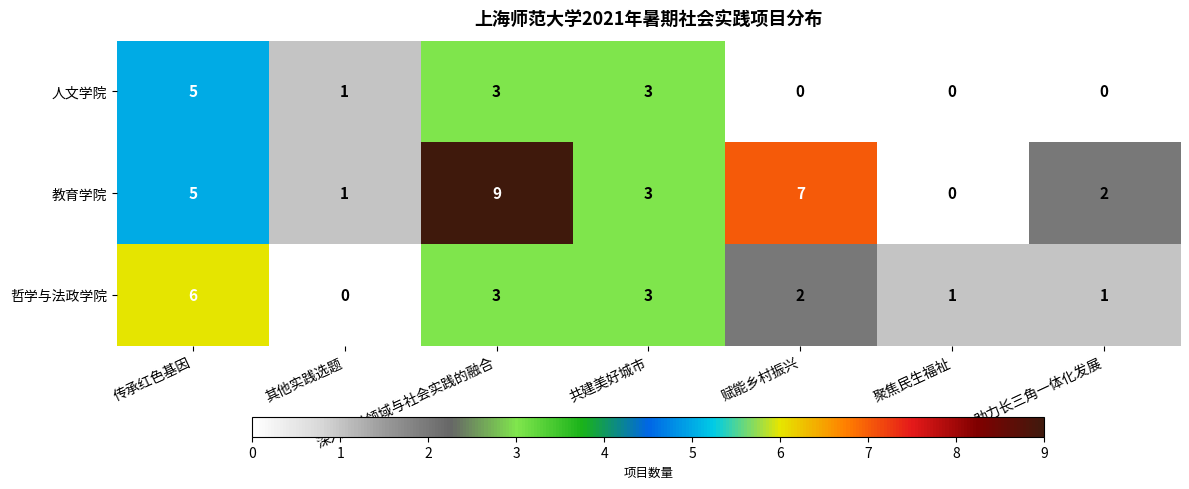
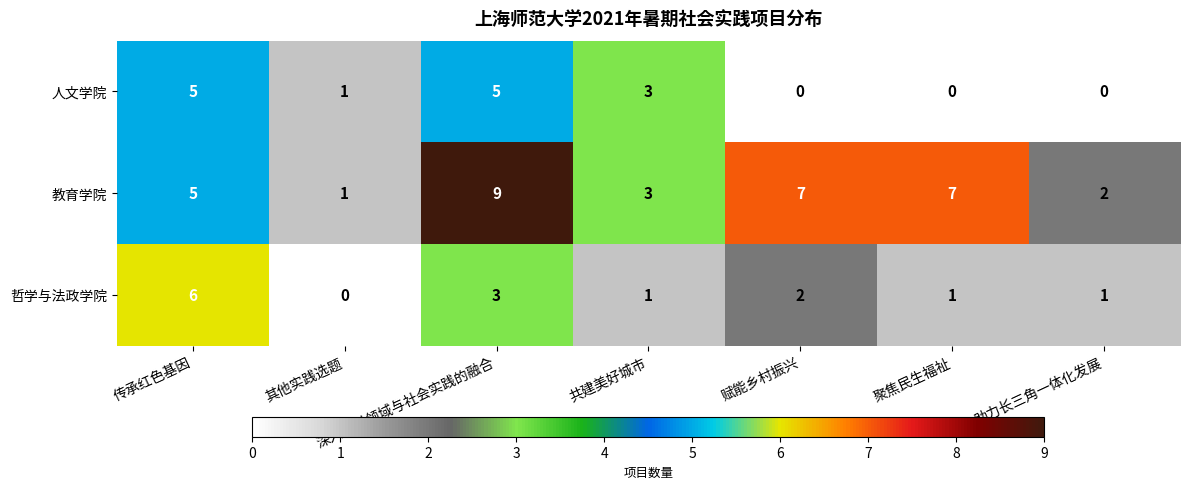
  {
    "人文学院": {
      "传承红色基因": 5,
      "其他实践选题": 1,
-     "深入学科领域与社会实践的融合": 3,
+     "深入学科领域与社会实践的融合": 5,
      "共建美好城市": 3,
      "赋能乡村振兴": 0,
      "聚焦民生福祉": 0,
      "助力长三角一体化发展": 0
    },
    "教育学院": {
      "传承红色基因": 5,
      "其他实践选题": 1,
      "深入学科领域与社会实践的融合": 9,
      "共建美好城市": 3,
      "赋能乡村振兴": 7,
-     "聚焦民生福祉": 0,
+     "聚焦民生福祉": 7,
      "助力长三角一体化发展": 2
    },
    "哲学与法政学院": {
      "传承红色基因": 6,
      "其他实践选题": 0,
      "深入学科领域与社会实践的融合": 3,
-     "共建美好城市": 3,
+     "共建美好城市": 1,
      "赋能乡村振兴": 2,
      "聚焦民生福祉": 1,
      "助力长三角一体化发展": 1
    }
  }
